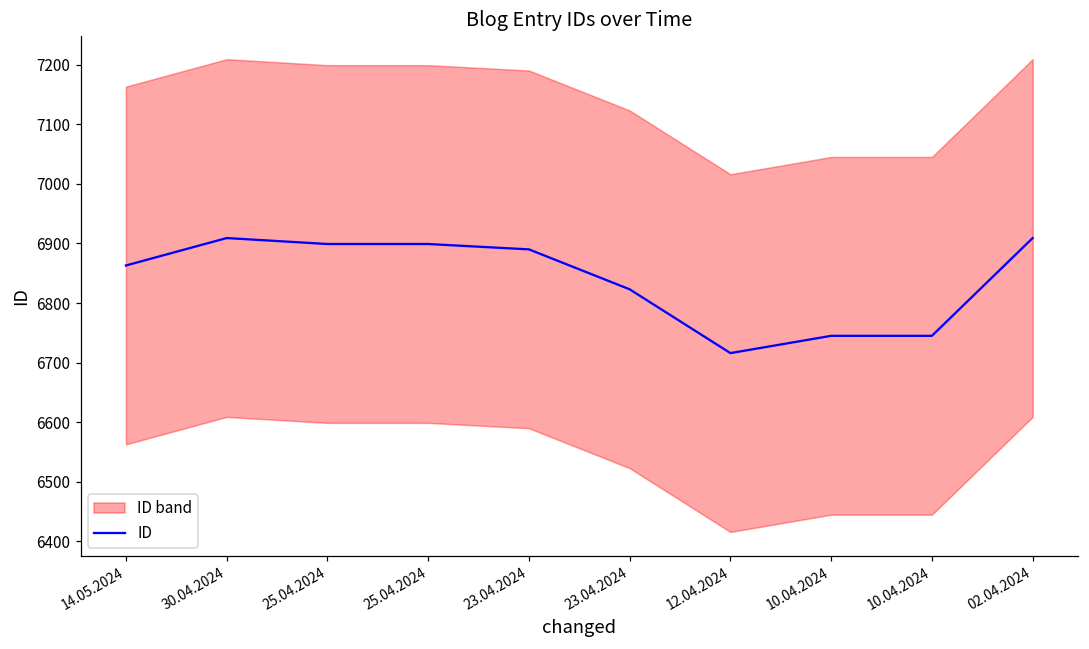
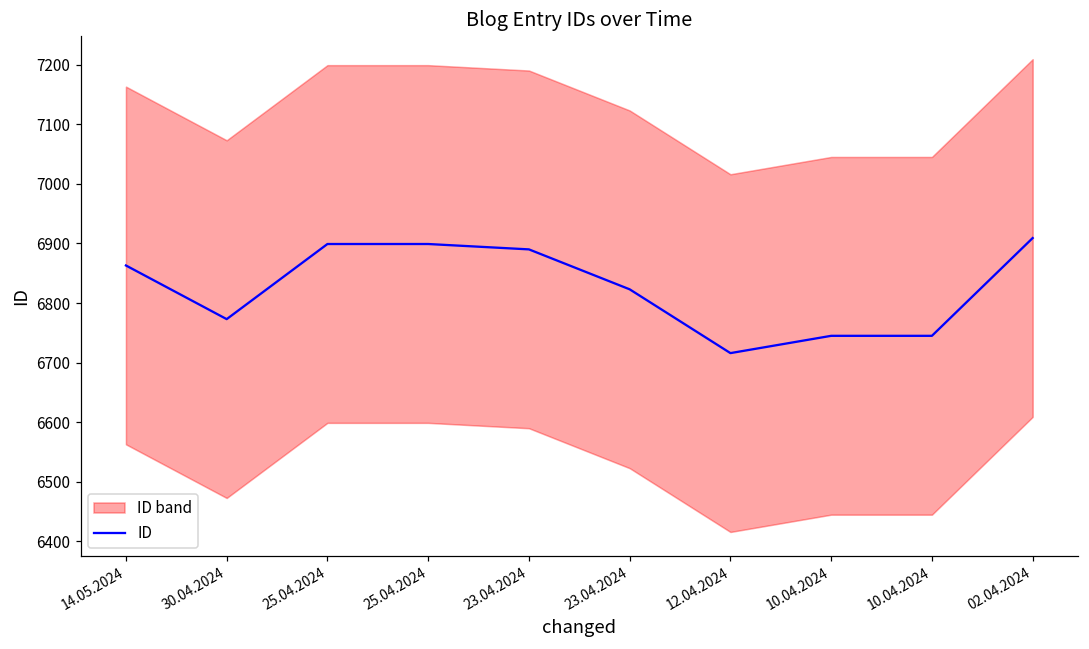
  {
    "ID": {
      "14.05.2024": 6860,
-     "30.04.2024": 6910,
+     "30.04.2024": 6770,
      "12.04.2024": 6720,
      "02.04.2024": 6910
    }
  }
